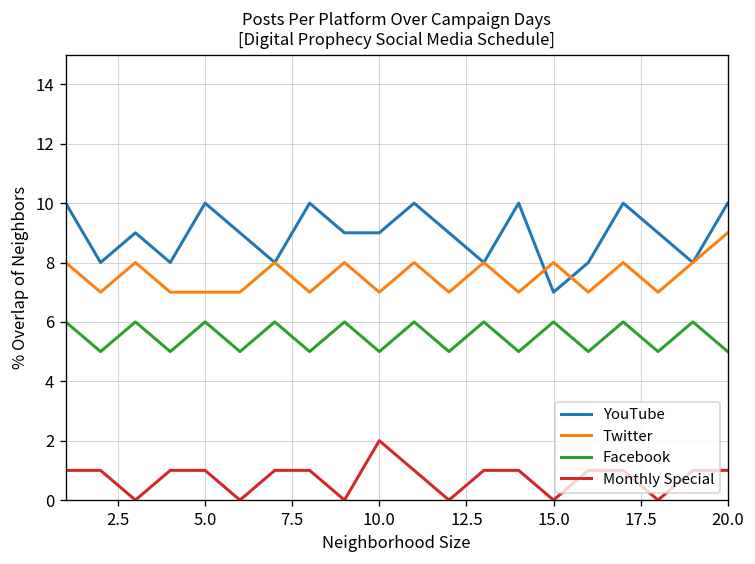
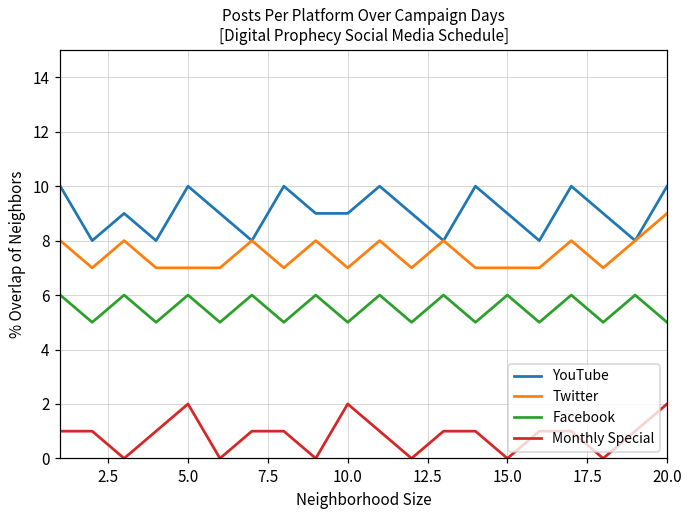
  {
    "YouTube": {
      "5.0": 10,
      "10.0": 9,
-     "15.0": 7,
+     "15.0": 9,
      "20.0": 10
    },
    "Twitter": {
      "5.0": 7,
      "10.0": 7,
-     "15.0": 8,
+     "15.0": 7,
      "20.0": 9
    },
    "Facebook": {
      "5.0": 6,
      "10.0": 5,
      "15.0": 6,
      "20.0": 5
    },
    "Monthly Special": {
-     "5.0": 1,
+     "5.0": 2,
      "10.0": 2,
      "15.0": 0,
-     "20.0": 1
+     "20.0": 2
    }
  }
